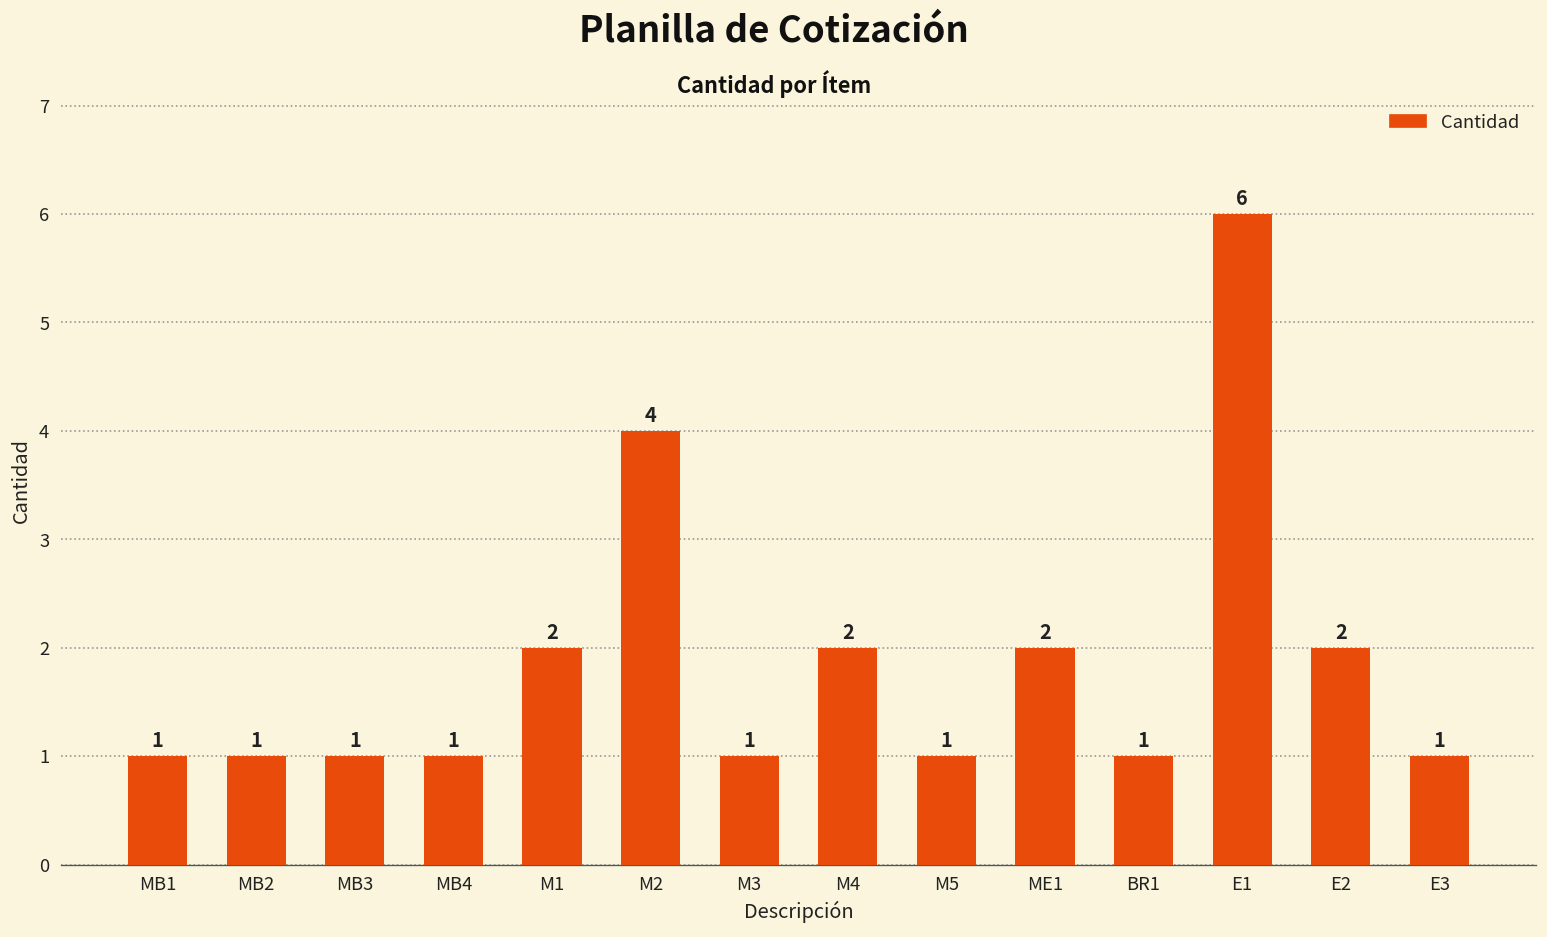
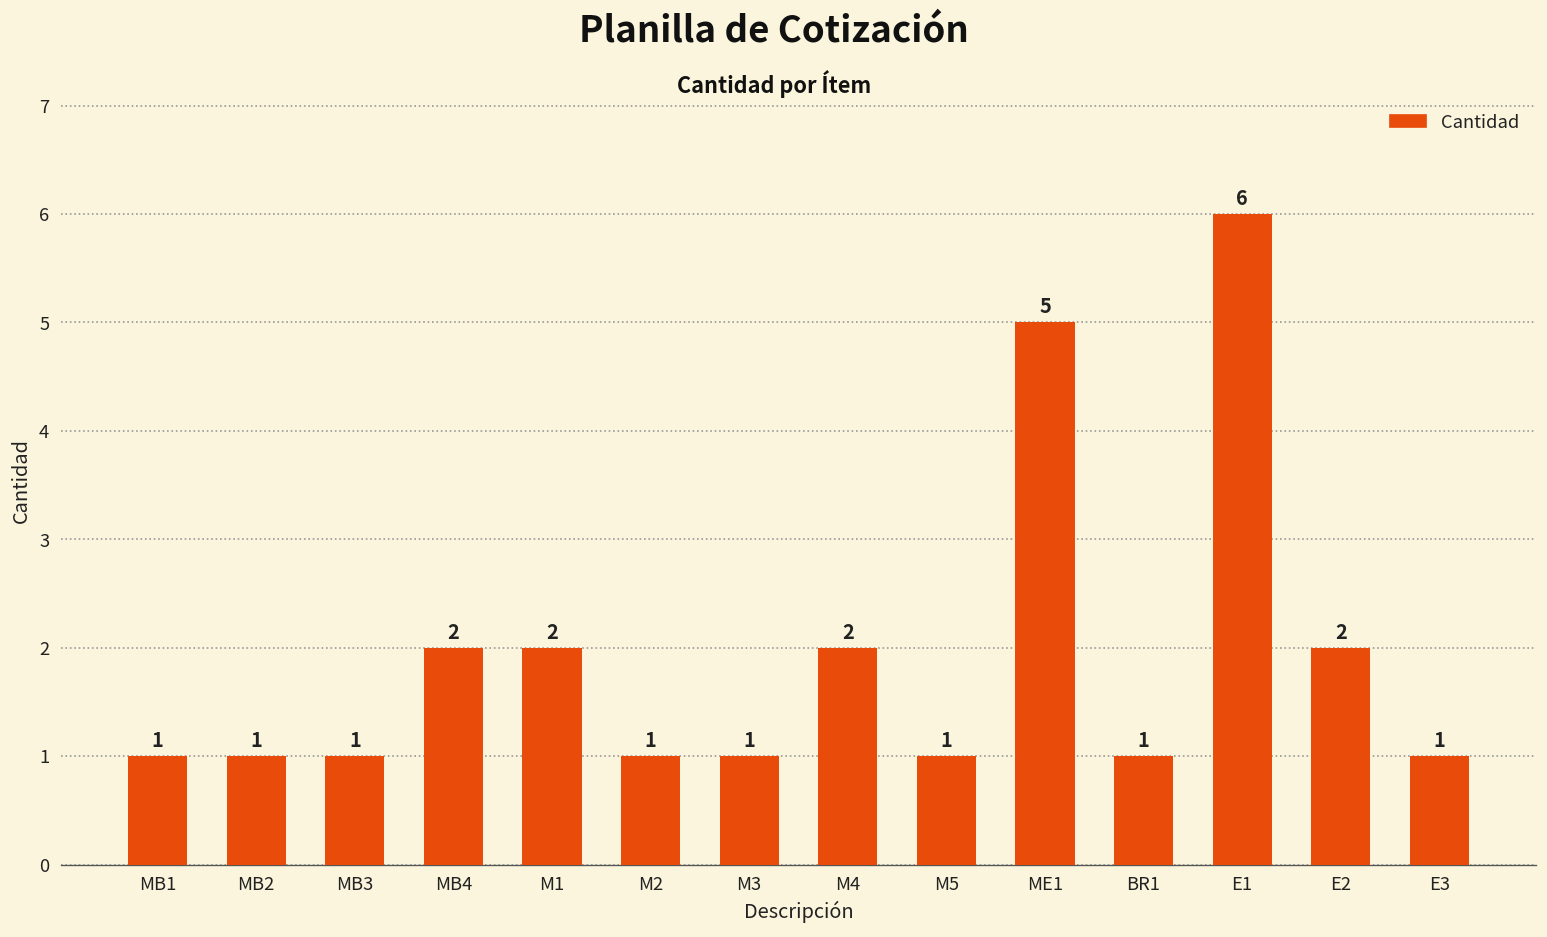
  {
    "MB1": 1,
    "MB2": 1,
    "MB3": 1,
-   "MB4": 1,
+   "MB4": 2,
    "M1": 2,
-   "M2": 4,
+   "M2": 1,
    "M3": 1,
    "M4": 2,
    "M5": 1,
-   "ME1": 2,
+   "ME1": 5,
    "BR1": 1,
    "E1": 6,
    "E2": 2,
    "E3": 1
  }
